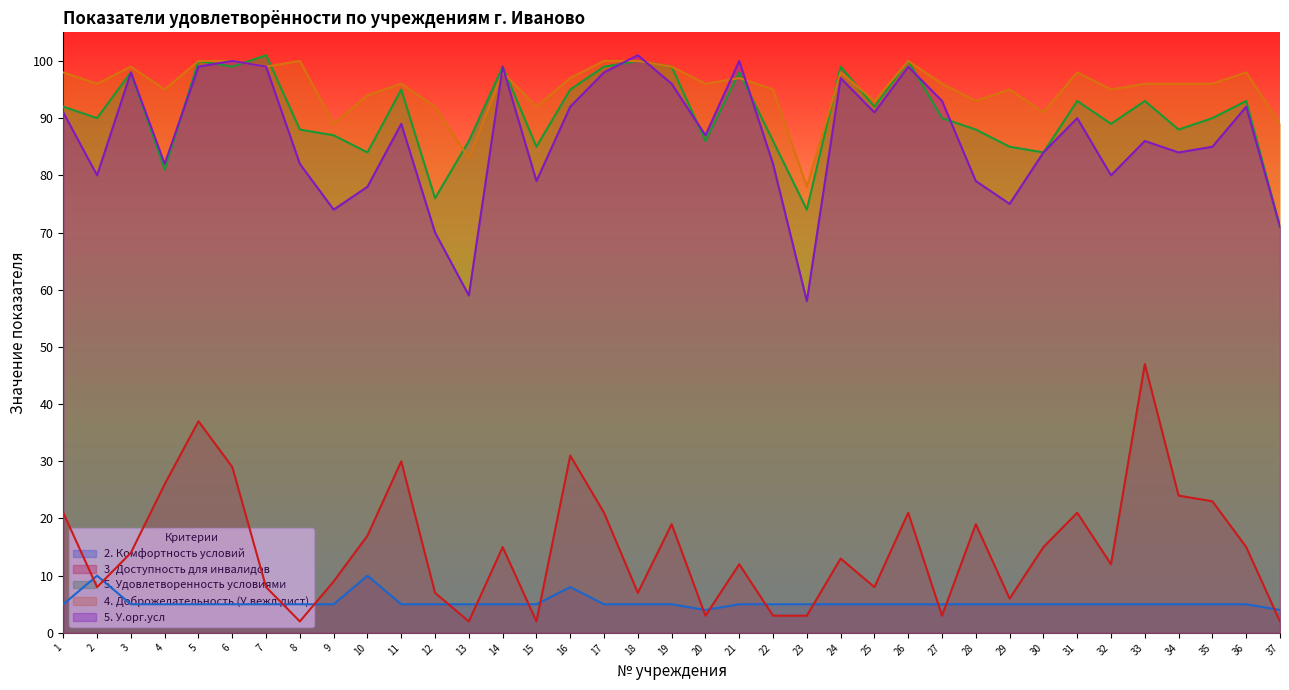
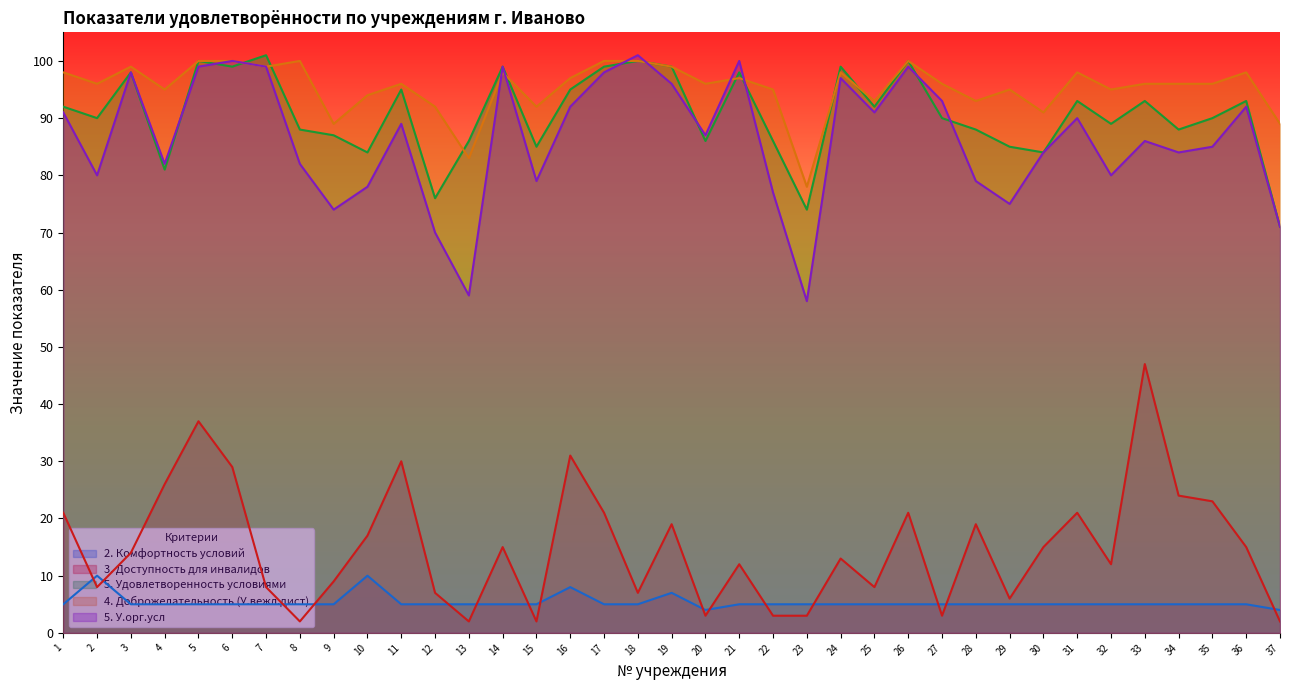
  {
    "2. Комфортность условий": {
      "1": 5,
      "9": 5,
      "10": 10,
      "11": 5,
      "12": 5,
      "13": 5,
      "14": 5,
      "15": 5,
      "16": 8,
      "17": 5,
      "18": 5,
-     "19": 5,
+     "19": 7,
      "20": 4,
      "21": 5,
      "22": 5,
      "23": 5,
      "24": 5,
      "25": 5,
      "26": 5,
      "27": 5,
      "28": 5,
      "29": 5,
      "30": 5,
      "31": 5,
      "32": 5,
      "33": 5,
      "34": 5,
      "35": 5,
      "36": 5,
      "37": 4
    },
    "5. Удовлетворенность условиями": {
      "1": 92,
      "2": 90,
      "4": 81,
      "6": 99,
      "7": 101,
      "8": 88,
      "9": 87,
      "10": 84,
      "11": 95,
      "12": 76,
      "13": 86,
      "15": 85,
      "16": 95,
      "17": 99,
      "20": 86,
      "21": 98,
      "22": 86,
      "23": 74,
      "24": 99,
      "25": 92,
      "27": 90,
      "28": 88,
      "29": 85,
      "31": 93,
      "32": 89,
      "33": 93,
      "34": 88,
      "35": 90,
      "36": 93
    },
    "5. У.орг.усл": {
      "1": 91,
      "2": 80,
      "4": 82,
      "5": 99,
      "8": 82,
      "9": 74,
      "10": 78,
      "11": 89,
      "12": 70,
      "13": 59,
      "15": 79,
      "16": 92,
      "17": 98,
      "18": 101,
      "19": 96,
      "20": 87,
      "21": 100,
-     "22": 82,
+     "22": 77,
      "23": 58,
      "24": 97,
      "25": 91,
      "26": 99,
      "27": 93,
      "28": 79,
      "29": 75,
      "31": 90,
      "32": 80,
      "33": 86,
      "34": 84,
      "35": 85,
      "36": 92
    }
  }
